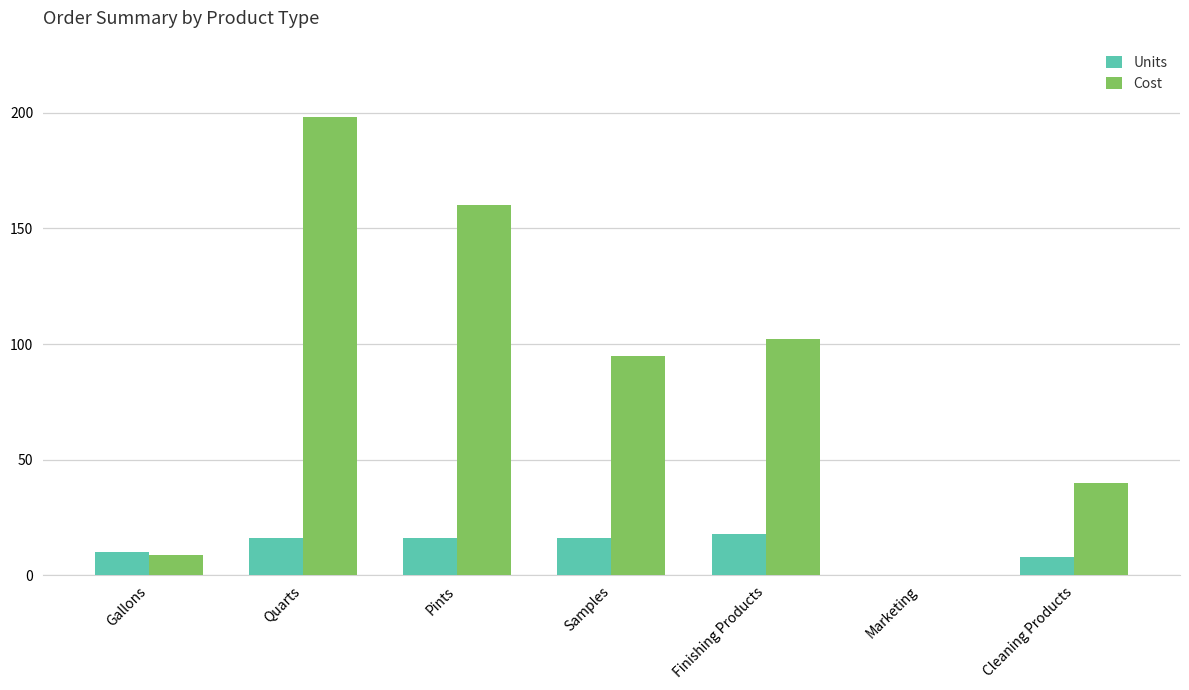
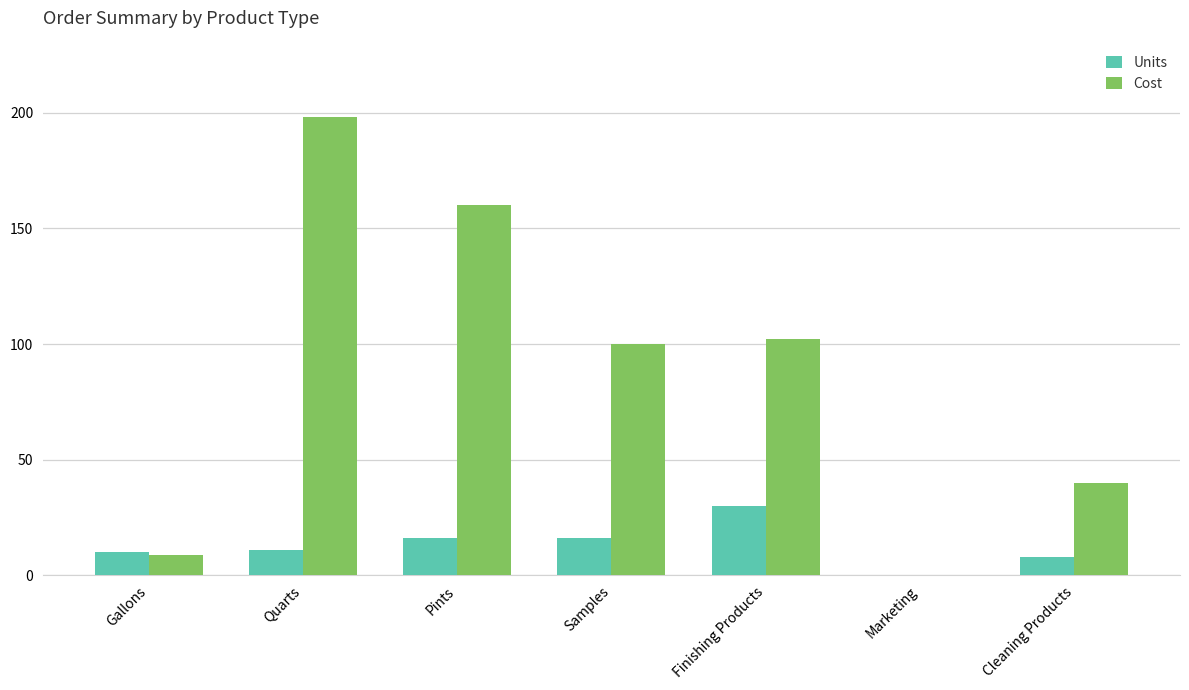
  {
    "Units": {
      "Gallons": 10,
-     "Quarts": 16,
+     "Quarts": 11,
      "Pints": 16,
      "Samples": 16,
-     "Finishing Products": 18,
+     "Finishing Products": 30,
      "Marketing": 0,
      "Cleaning Products": 8
    },
    "Cost": {
      "Gallons": 9,
      "Quarts": 198,
      "Pints": 160,
-     "Samples": 95,
+     "Samples": 100,
      "Finishing Products": 102,
      "Marketing": 0,
      "Cleaning Products": 40
    }
  }
